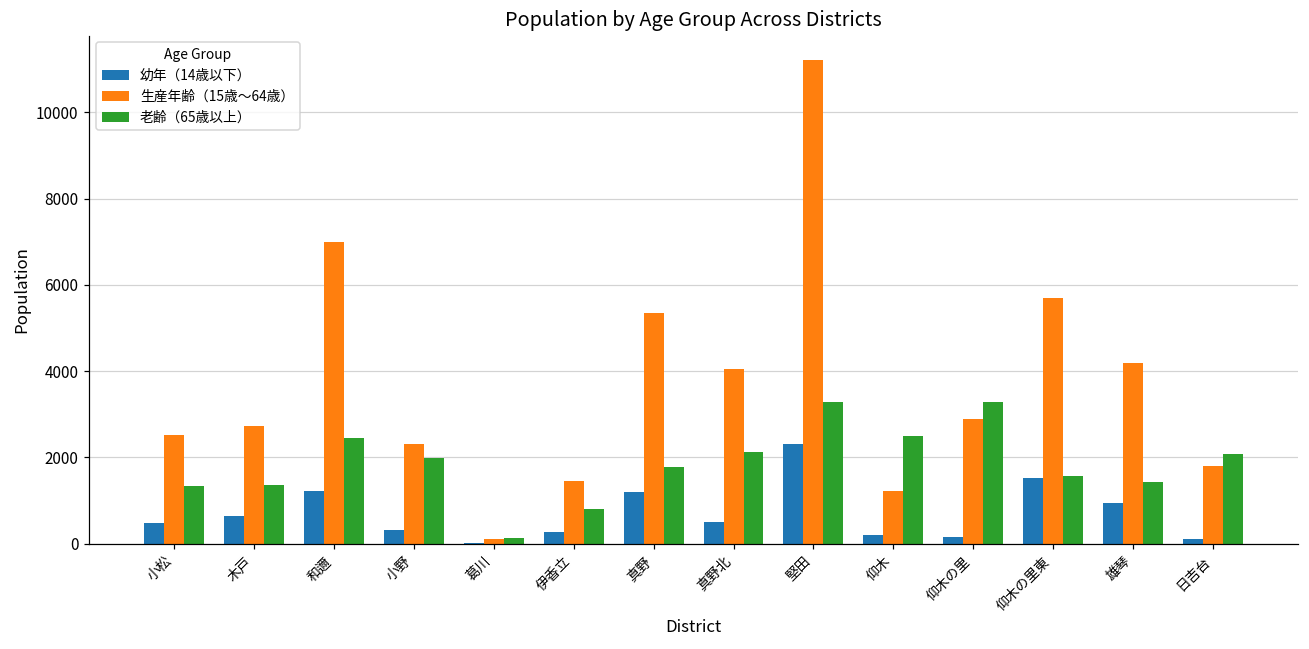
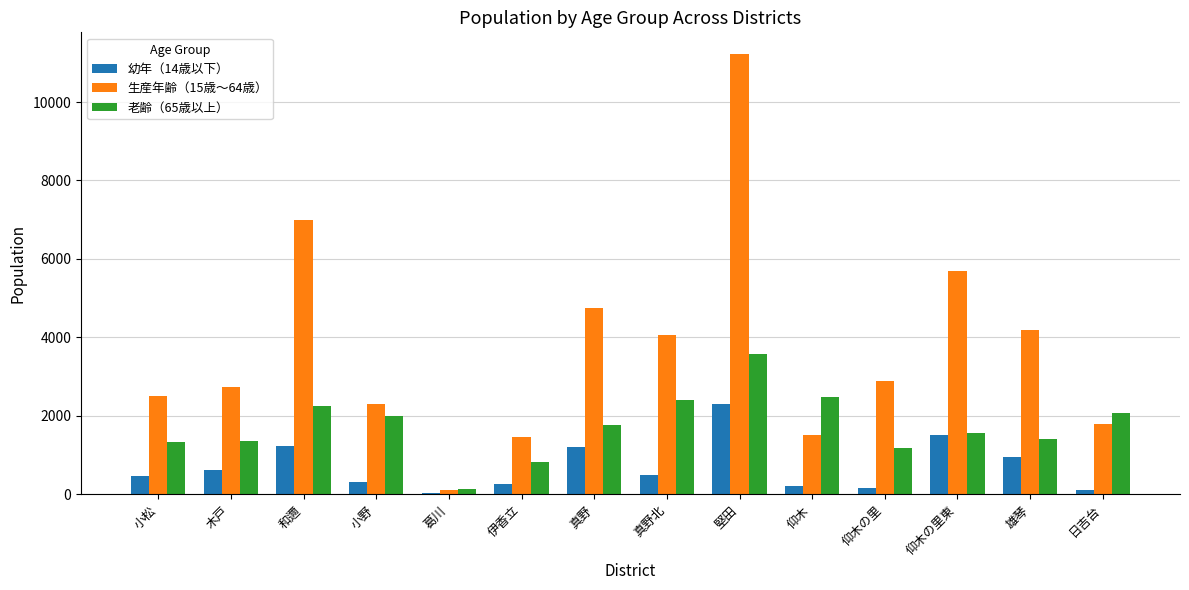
  {
    "幼年（14歳以下）": {
      "小松": 500,
      "木戸": 600,
      "和邇": 1200,
      "小野": 300,
      "伊香立": 300,
      "真野": 1200,
      "真野北": 500,
      "堅田": 2300,
      "仰木": 200,
      "仰木の里": 200,
      "仰木の里東": 1500,
      "雄琴": 900,
      "日吉台": 100
    },
    "生産年齢（15歳～64歳）": {
      "小松": 2500,
      "木戸": 2700,
      "和邇": 7000,
      "小野": 2300,
      "葛川": 100,
      "伊香立": 1500,
-     "真野": 5300,
+     "真野": 4700,
      "真野北": 4100,
      "堅田": 11200,
-     "仰木": 1200,
+     "仰木": 1500,
      "仰木の里": 2900,
      "仰木の里東": 5700,
      "雄琴": 4200,
      "日吉台": 1800
    },
    "老齢（65歳以上）": {
      "小松": 1300,
      "木戸": 1400,
-     "和邇": 2500,
+     "和邇": 2200,
      "小野": 2000,
      "葛川": 100,
      "伊香立": 800,
      "真野": 1800,
-     "真野北": 2100,
-     "堅田": 3300,
+     "真野北": 2400,
+     "堅田": 3600,
      "仰木": 2500,
-     "仰木の里": 3300,
+     "仰木の里": 1200,
      "仰木の里東": 1600,
      "雄琴": 1400,
      "日吉台": 2100
    }
  }
